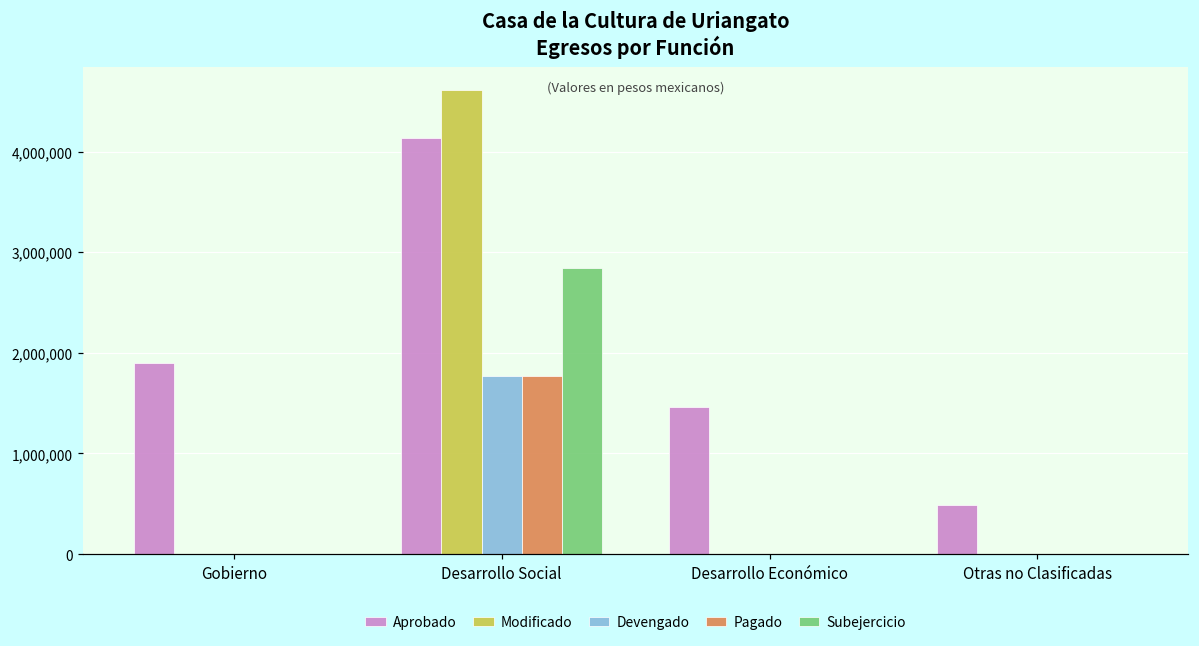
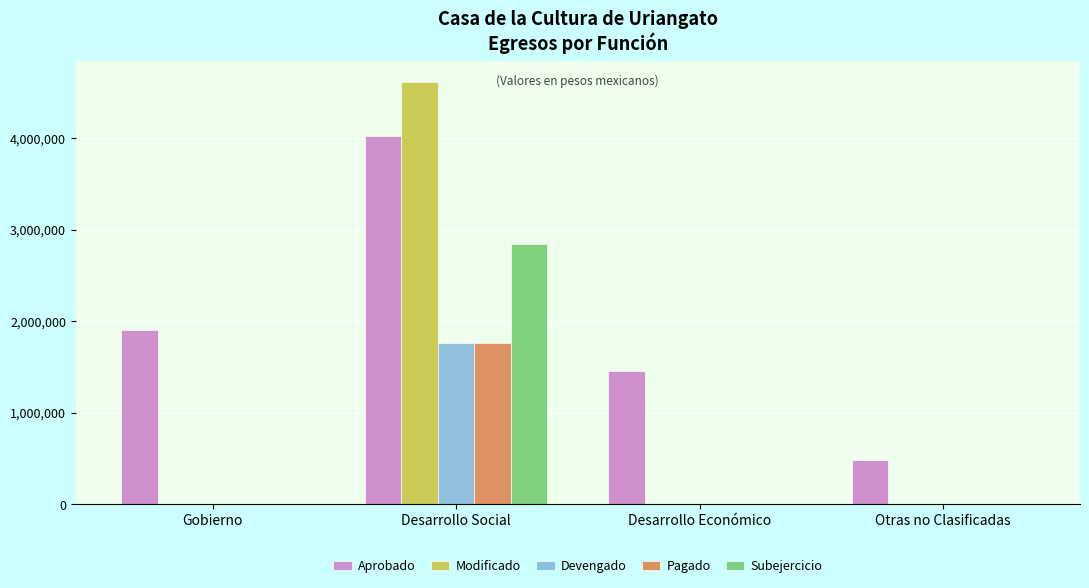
  {
    "Aprobado": {
      "Gobierno": "1,900,000",
-     "Desarrollo Social": "4,100,000",
+     "Desarrollo Social": "4,000,000",
      "Desarrollo Económico": "1,500,000",
      "Otras no Clasificadas": "500,000"
    },
    "Modificado": {
      "Gobierno": "0",
      "Desarrollo Social": "4,600,000",
      "Desarrollo Económico": "0",
      "Otras no Clasificadas": "0"
    },
    "Devengado": {
      "Gobierno": "0",
      "Desarrollo Social": "1,800,000",
      "Desarrollo Económico": "0",
      "Otras no Clasificadas": "0"
    },
    "Pagado": {
      "Gobierno": "0",
      "Desarrollo Social": "1,800,000",
      "Desarrollo Económico": "0",
      "Otras no Clasificadas": "0"
    },
    "Subejercicio": {
      "Gobierno": "0",
      "Desarrollo Social": "2,800,000",
      "Desarrollo Económico": "0",
      "Otras no Clasificadas": "0"
    }
  }
